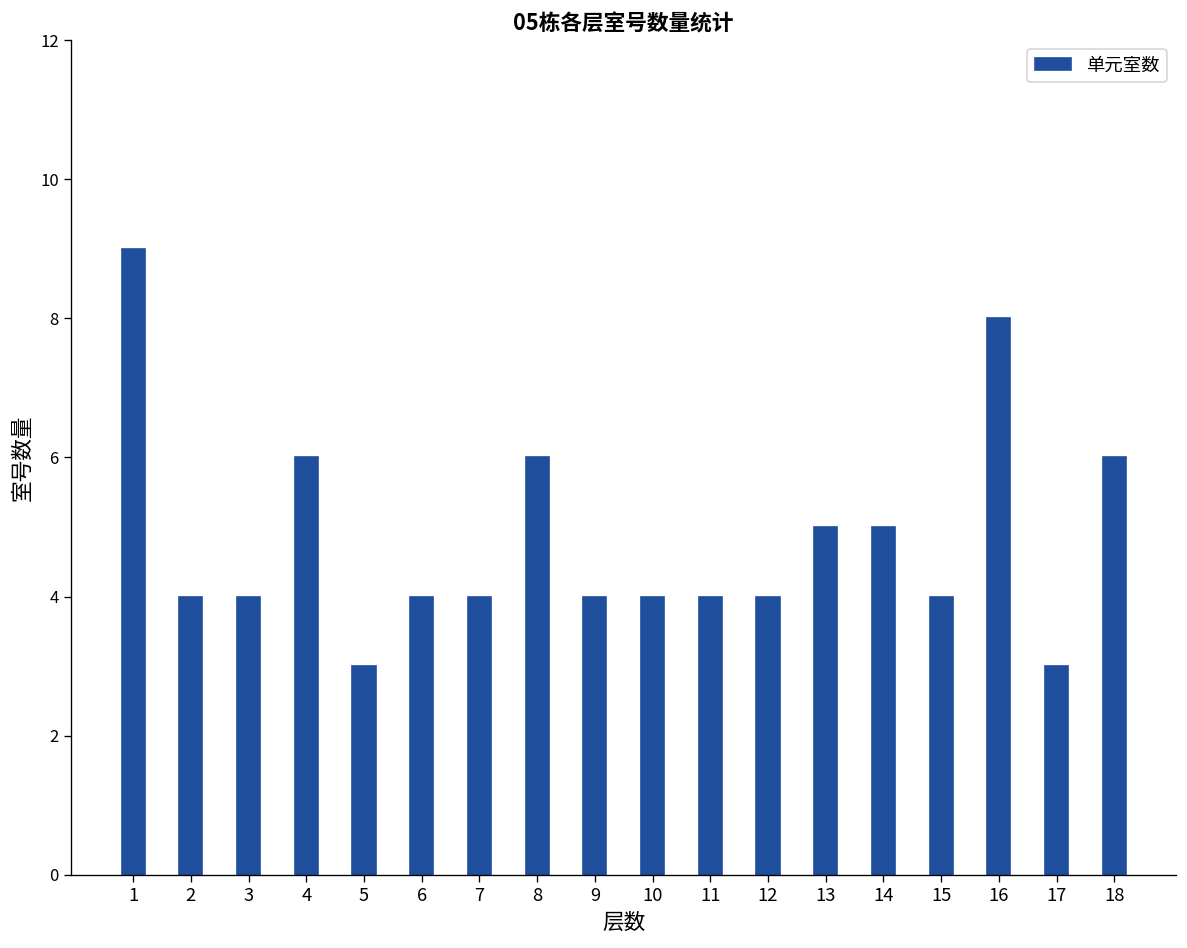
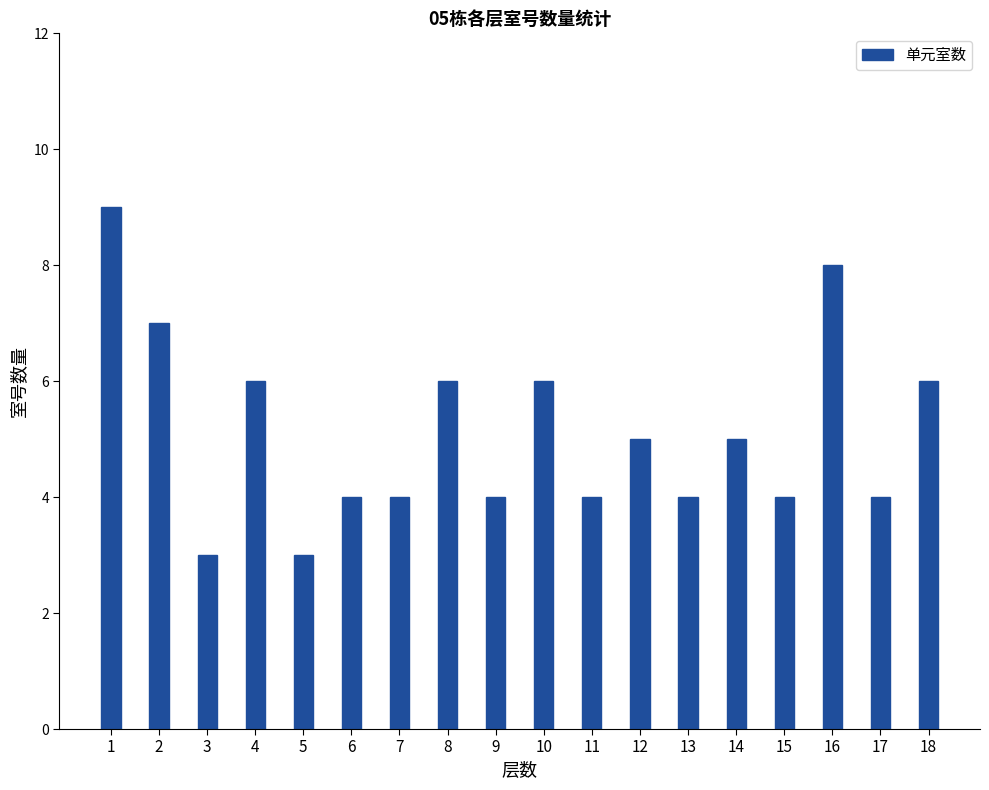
  {
    "1": 9,
-   "2": 4,
-   "3": 4,
+   "2": 7,
+   "3": 3,
    "4": 6,
    "5": 3,
    "6": 4,
    "7": 4,
    "8": 6,
    "9": 4,
-   "10": 4,
+   "10": 6,
    "11": 4,
-   "12": 4,
-   "13": 5,
+   "12": 5,
+   "13": 4,
    "14": 5,
    "15": 4,
    "16": 8,
-   "17": 3,
+   "17": 4,
    "18": 6
  }
